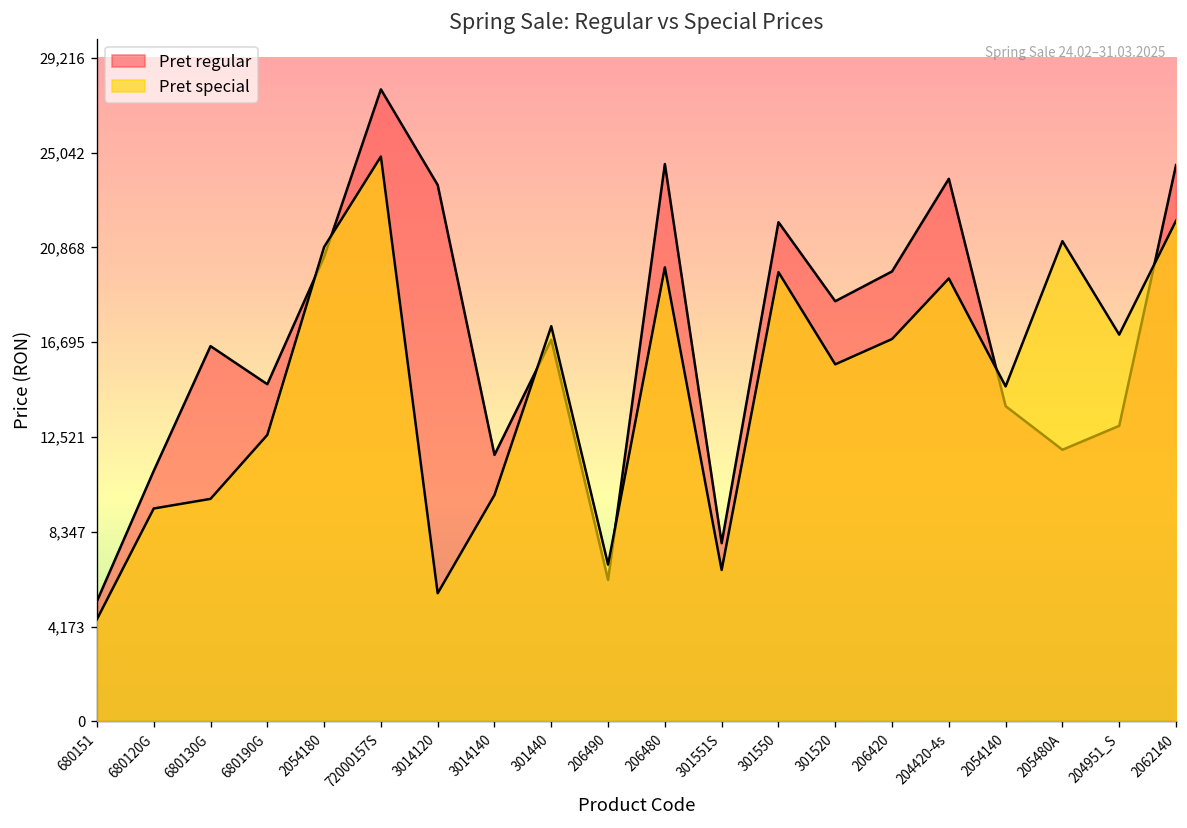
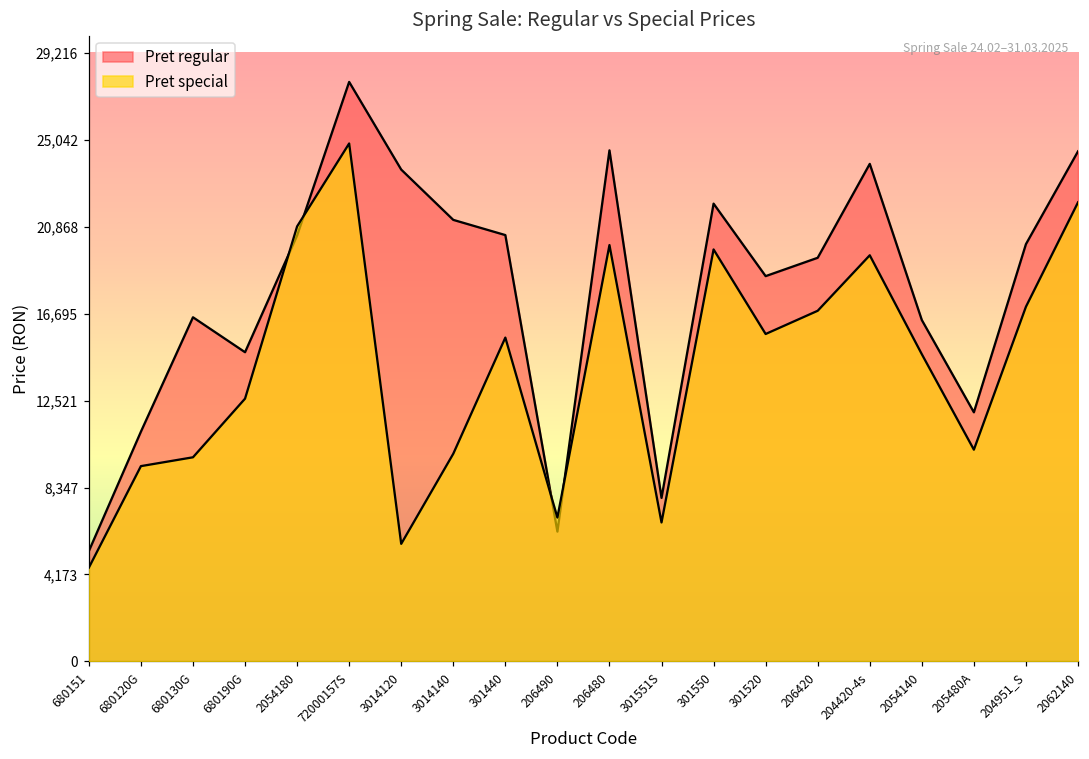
  {
    "Pret regular": {
      "680151": "5,300",
      "680120G": "11,000",
      "680130G": "16,500",
      "680190G": "14,800",
      "2054180": "20,500",
      "72000157S": "27,800",
      "3014120": "23,600",
-     "3014140": "11,700",
-     "301440": "16,800",
+     "3014140": "21,200",
+     "301440": "20,500",
      "206490": "6,200",
      "206480": "24,500",
      "301551S": "7,800",
      "301550": "22,000",
      "301520": "18,500",
-     "206420": "19,800",
+     "206420": "19,400",
      "204420-4s": "23,900",
-     "2054140": "13,900",
+     "2054140": "16,400",
      "205480A": "12,000",
-     "204951_S": "13,000",
+     "204951_S": "20,000",
      "2062140": "24,500"
    },
    "Pret special": {
      "680151": "4,500",
      "680120G": "9,400",
      "680130G": "9,800",
      "680190G": "12,600",
      "2054180": "20,900",
      "72000157S": "24,900",
      "3014120": "5,600",
      "3014140": "10,000",
-     "301440": "17,400",
+     "301440": "15,500",
      "206490": "6,900",
      "206480": "20,000",
      "301551S": "6,700",
      "301550": "19,800",
      "301520": "15,700",
      "206420": "16,800",
      "204420-4s": "19,500",
      "2054140": "14,800",
-     "205480A": "21,100",
+     "205480A": "10,200",
      "204951_S": "17,000",
      "2062140": "22,000"
    }
  }
